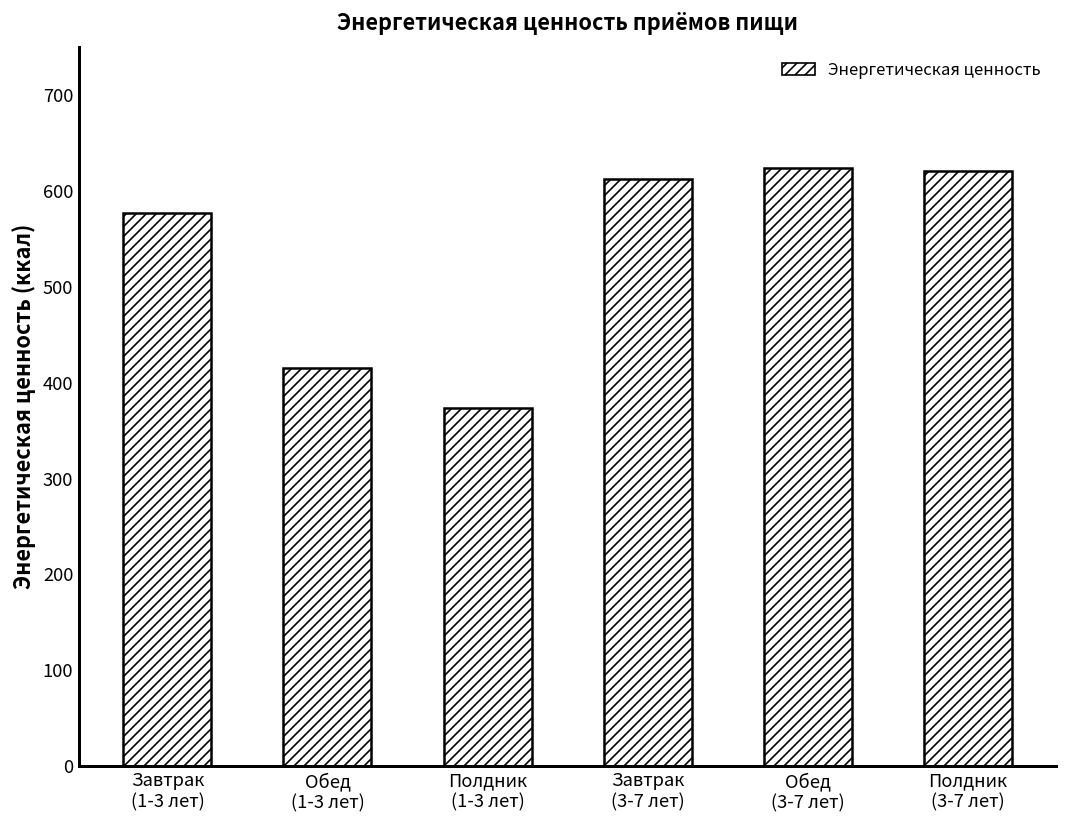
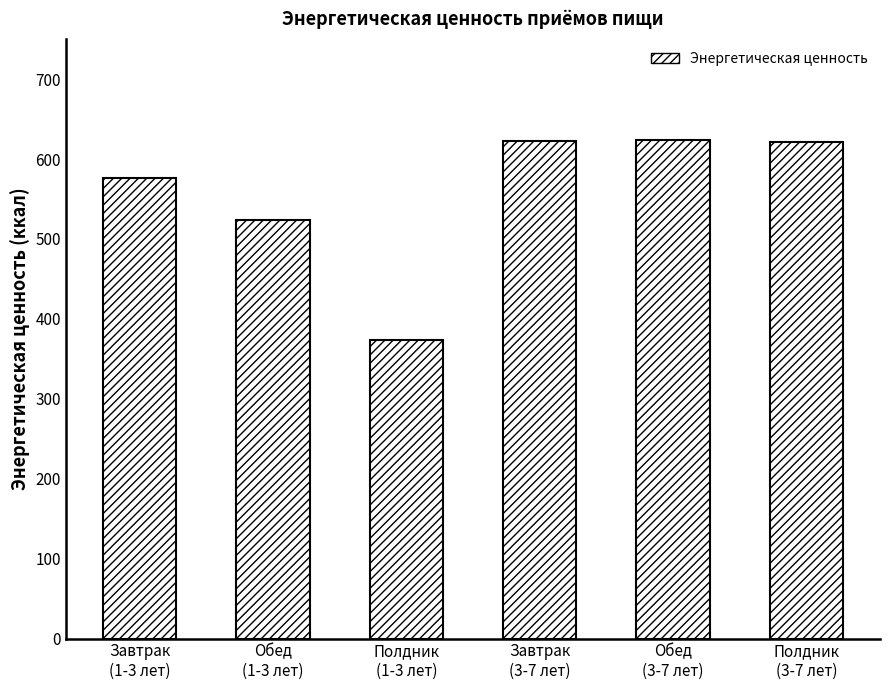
  {
    "Завтрак (1-3 лет)": 580,
-   "Обед (1-3 лет)": 420,
+   "Обед (1-3 лет)": 520,
    "Полдник (1-3 лет)": 370,
-   "Завтрак (3-7 лет)": 610,
+   "Завтрак (3-7 лет)": 620,
    "Обед (3-7 лет)": 620,
    "Полдник (3-7 лет)": 620
  }
